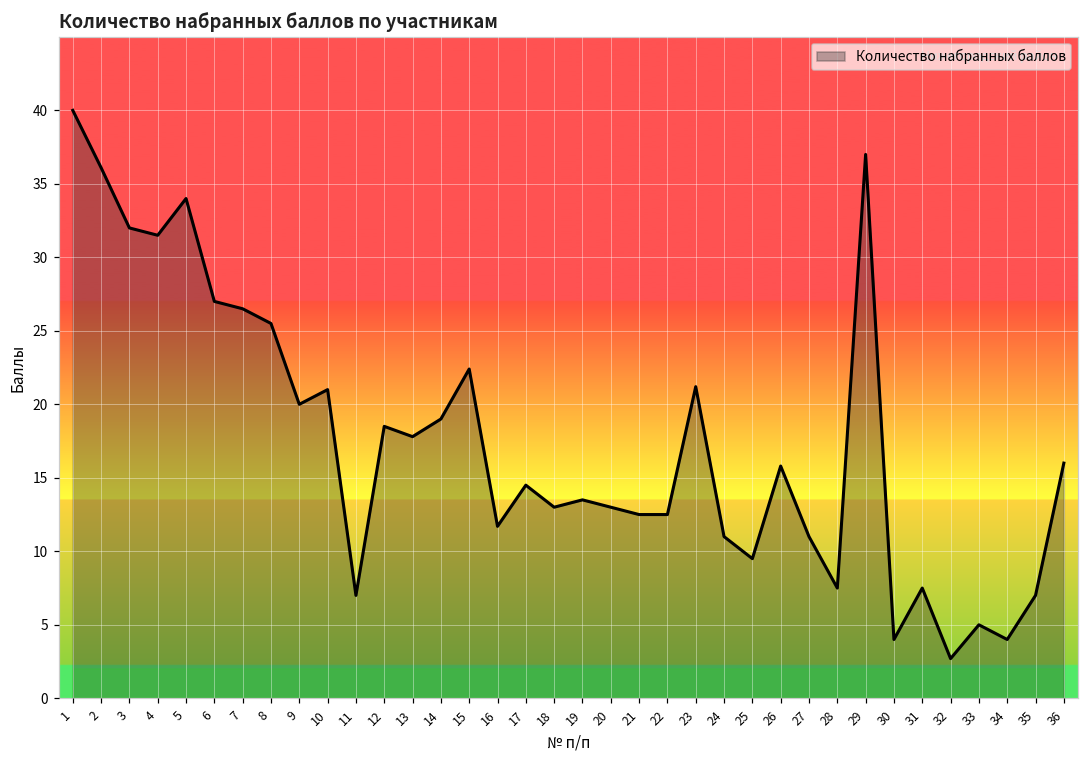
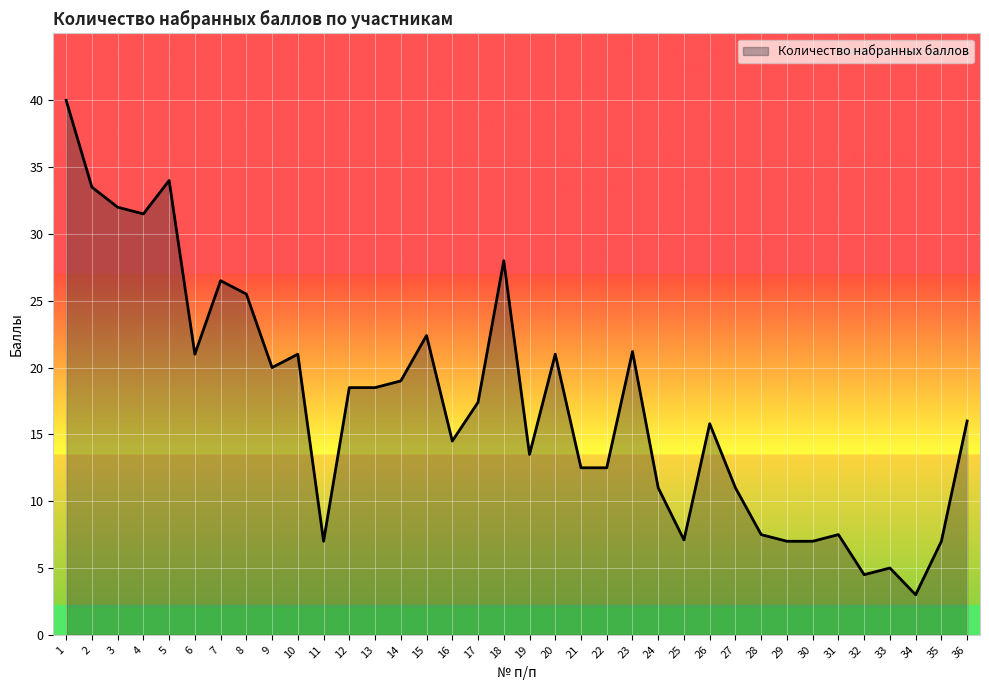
  {
    "Количество набранных баллов": {
      "1": 40.0,
-     "2": 36.1,
+     "2": 33.5,
      "3": 32.0,
      "4": 31.5,
      "5": 34.0,
-     "6": 27,
+     "6": 21,
      "7": 26.5,
      "8": 25.5,
      "9": 20.0,
      "10": 21.0,
      "11": 7.0,
      "12": 18.5,
-     "13": 17.8,
+     "13": 18.5,
      "14": 19.0,
      "15": 22.4,
-     "16": 11.7,
-     "17": 14.5,
-     "18": 13,
+     "16": 14.5,
+     "17": 17.4,
+     "18": 28,
      "19": 13.5,
-     "20": 13,
+     "20": 21,
      "21": 12.5,
      "22": 12.5,
      "23": 21.2,
      "24": 11.0,
-     "25": 9.5,
+     "25": 7.1,
      "26": 15.8,
      "27": 11.0,
      "28": 7.5,
-     "29": 37,
-     "30": 4,
+     "29": 7,
+     "30": 7,
      "31": 7.5,
-     "32": 2.7,
+     "32": 4.5,
      "33": 5.0,
-     "34": 4,
+     "34": 3,
      "35": 7.0,
      "36": 16.0
    }
  }
